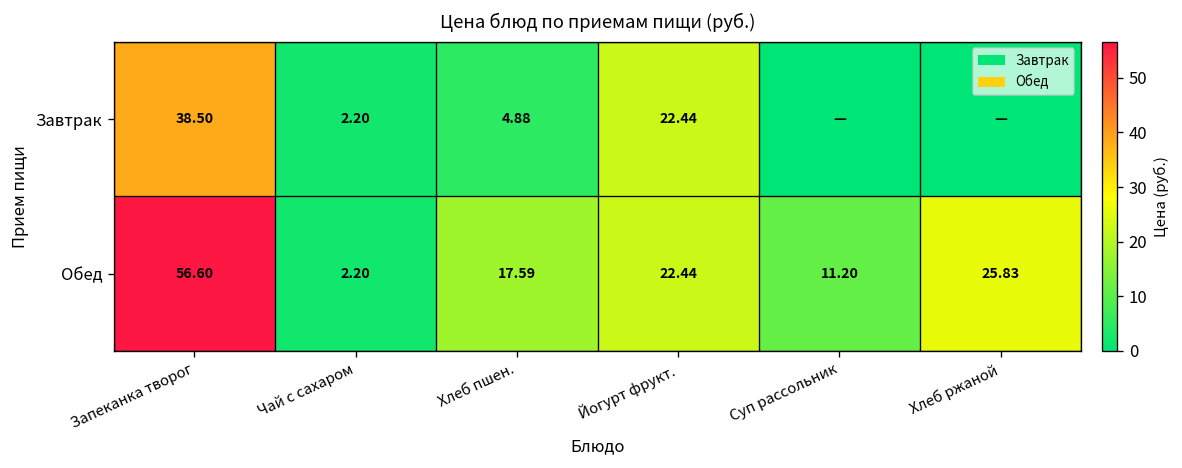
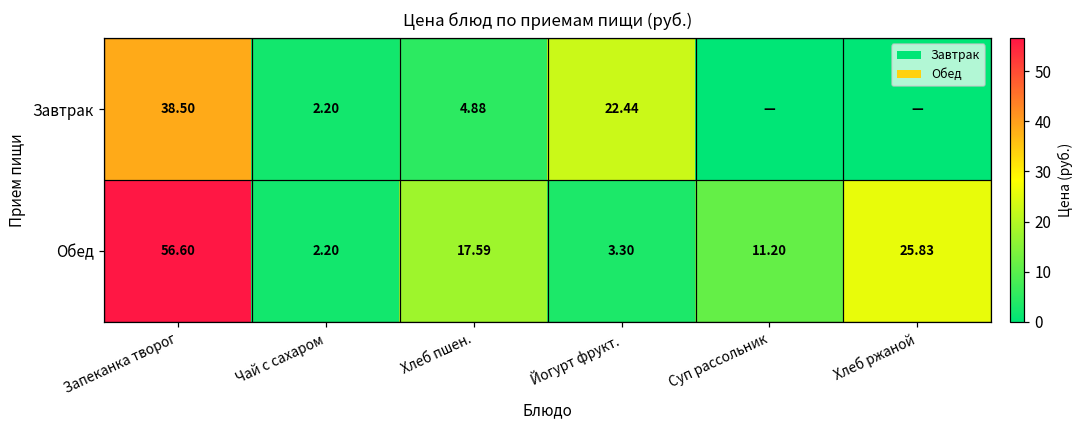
  {
    "Завтрак": {
      "Запеканка творог": 38.50,
      "Чай с сахаром": 2.20,
      "Хлеб пшен.": 4.88,
      "Йогурт фрукт.": 22.44
    },
    "Обед": {
      "Запеканка творог": 56.60,
      "Чай с сахаром": 2.20,
      "Хлеб пшен.": 17.59,
-     "Йогурт фрукт.": 22.44,
+     "Йогурт фрукт.": 3.30,
      "Суп рассольник": 11.20,
      "Хлеб ржаной": 25.83
    }
  }
